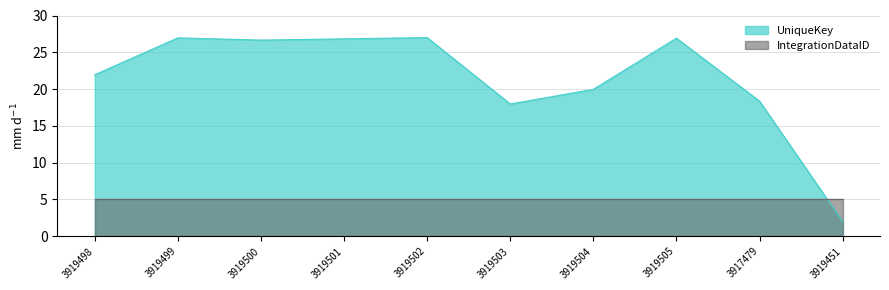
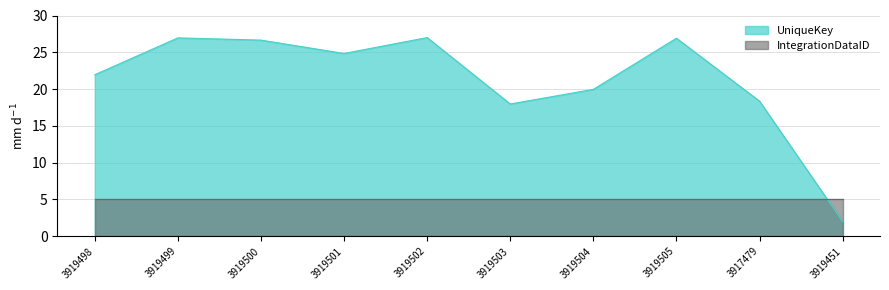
  {
    "UniqueKey": {
      "3919498": 22,
      "3919499": 27,
      "3919500": 27,
-     "3919501": 27,
+     "3919501": 25,
      "3919502": 27,
      "3919503": 18,
      "3919504": 20,
      "3919505": 27,
      "3917479": 18,
      "3919451": 2
    },
    "IntegrationDataID": {
      "3919498": 5,
      "3919499": 5,
      "3919500": 5,
      "3919501": 5,
      "3919502": 5,
      "3919503": 5,
      "3919504": 5,
      "3919505": 5,
      "3917479": 5,
      "3919451": 5
    }
  }
